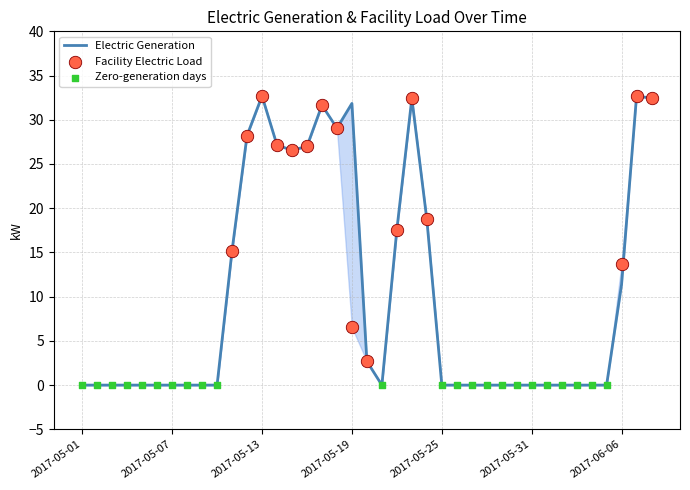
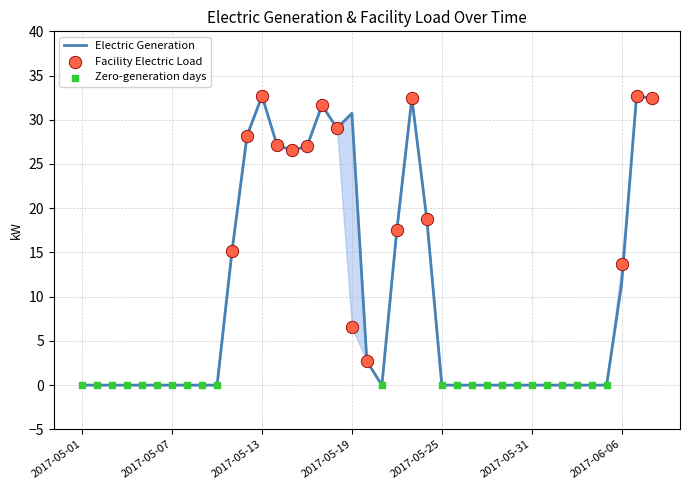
  {
    "Electric Generation": {
-     "2017-05-19": 32,
+     "2017-05-19": 31,
      "2017-06-06": 11
    }
  }
